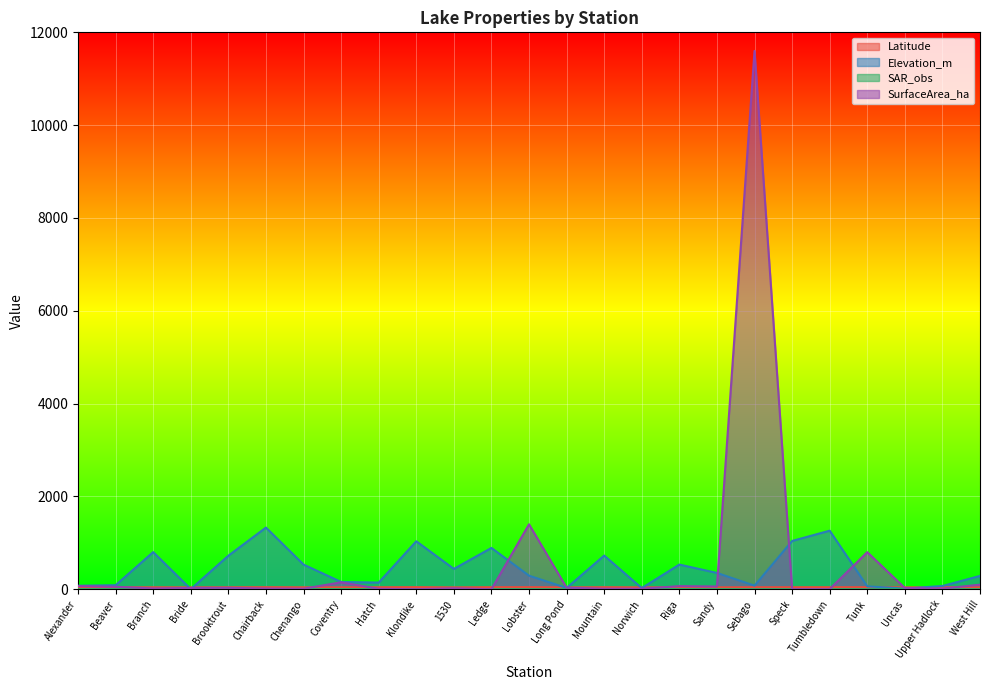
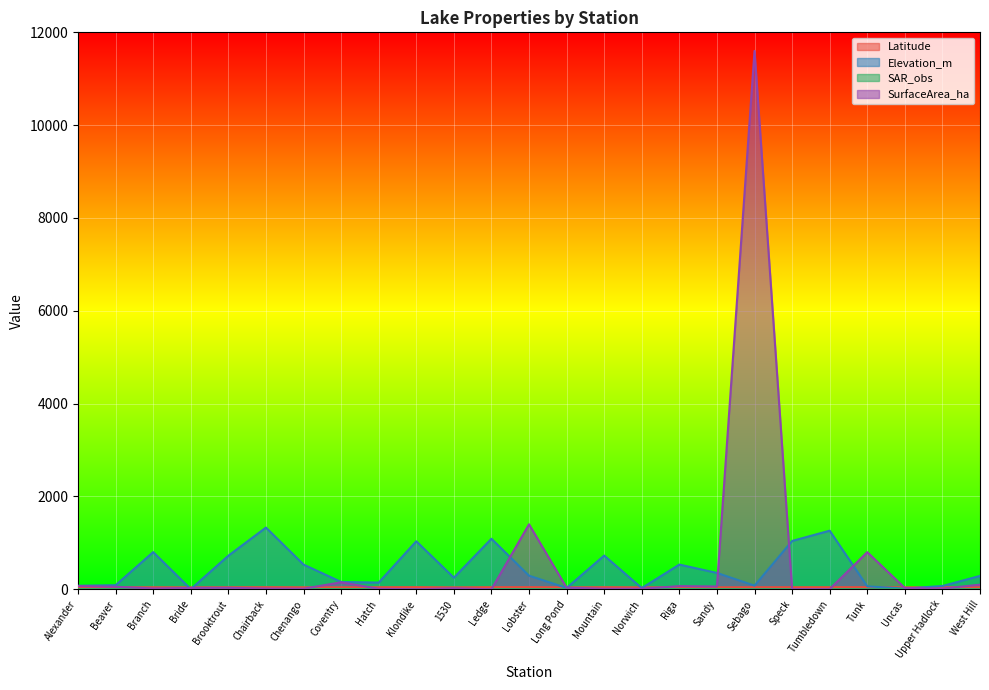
  {
    "Elevation_m": {
      "Branch": 800,
      "Brooktrout": 700,
      "Chairback": 1300,
      "Chenango": 500,
      "Hatch": 100,
      "Klondike": 1000,
-     "1530": 400,
-     "Ledge": 900,
+     "1530": 300,
+     "Ledge": 1100,
      "Lobster": 300,
      "Mountain": 700,
      "Riga": 500,
      "Sandy": 400,
      "Speck": 1000,
      "Tumbledown": 1300,
      "West Hill": 300
    },
    "SurfaceArea_ha": {
      "Lobster": 1400,
      "Sebago": 11600,
      "Tunk": 800,
      "West Hill": 100
    }
  }
